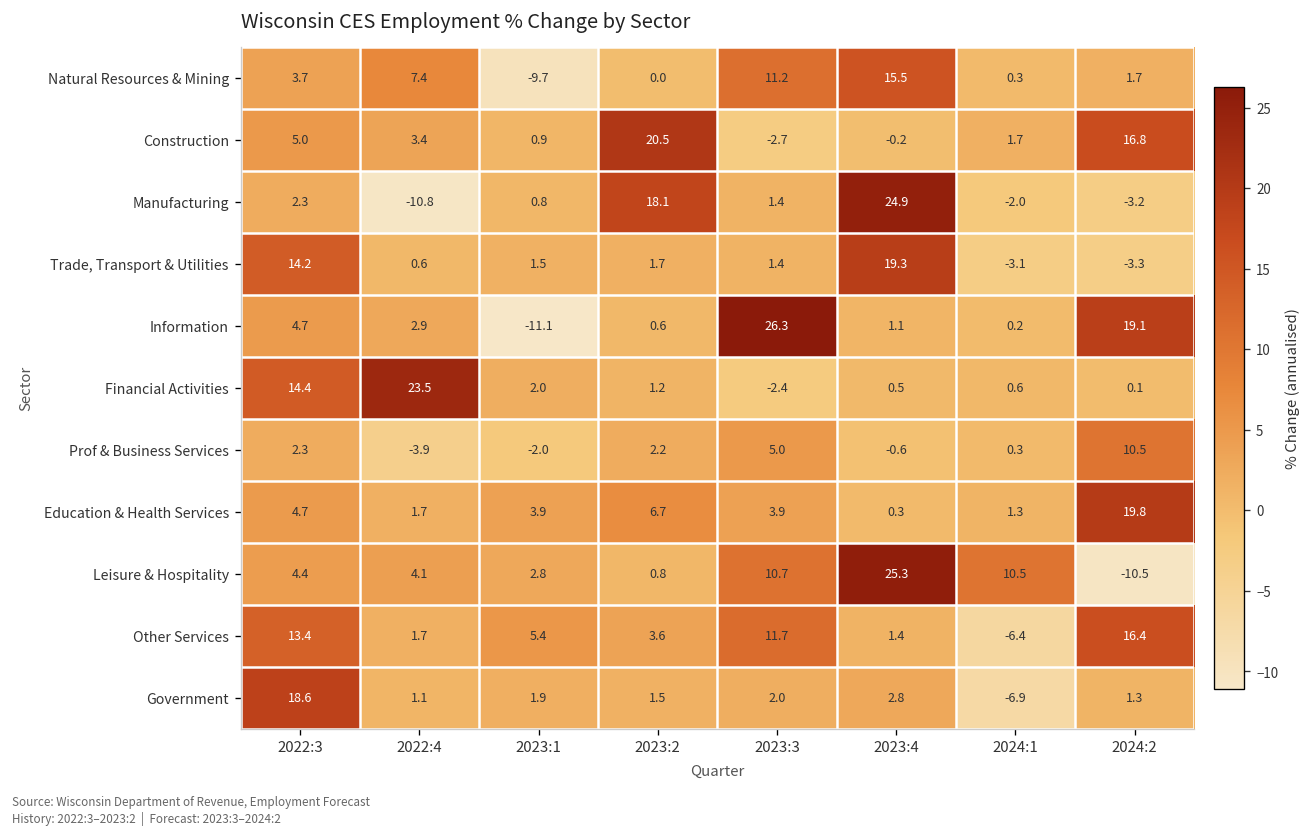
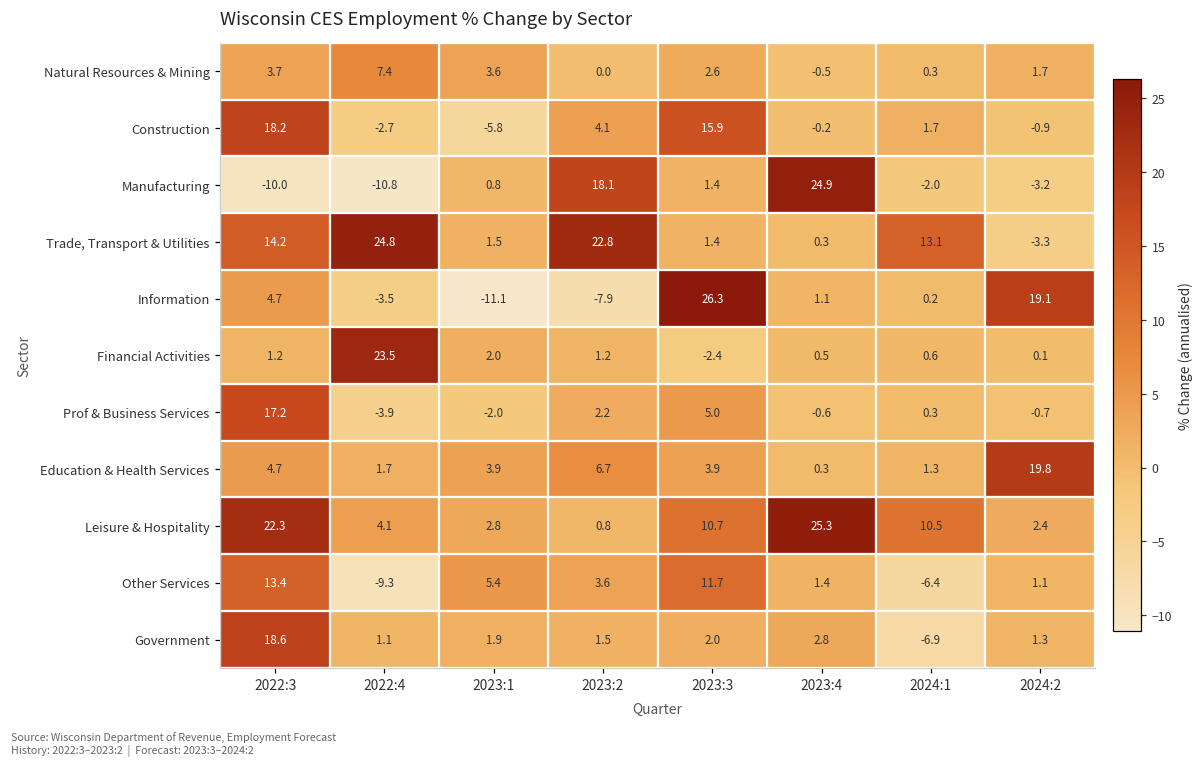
  {
    "Natural Resources & Mining": {
      "2022:3": 3.7,
      "2022:4": 7.4,
-     "2023:1": -9.7,
+     "2023:1": 3.6,
      "2023:2": 0.0,
-     "2023:3": 11.2,
-     "2023:4": 15.5,
+     "2023:3": 2.6,
+     "2023:4": -0.5,
      "2024:1": 0.3,
      "2024:2": 1.7
    },
    "Construction": {
-     "2022:3": 5.0,
-     "2022:4": 3.4,
-     "2023:1": 0.9,
-     "2023:2": 20.5,
-     "2023:3": -2.7,
+     "2022:3": 18.2,
+     "2022:4": -2.7,
+     "2023:1": -5.8,
+     "2023:2": 4.1,
+     "2023:3": 15.9,
      "2023:4": -0.2,
      "2024:1": 1.7,
-     "2024:2": 16.8
+     "2024:2": -0.9
    },
    "Manufacturing": {
-     "2022:3": 2.3,
+     "2022:3": -10.0,
      "2022:4": -10.8,
      "2023:1": 0.8,
      "2023:2": 18.1,
      "2023:3": 1.4,
      "2023:4": 24.9,
      "2024:1": -2.0,
      "2024:2": -3.2
    },
    "Trade, Transport & Utilities": {
      "2022:3": 14.2,
-     "2022:4": 0.6,
+     "2022:4": 24.8,
      "2023:1": 1.5,
-     "2023:2": 1.7,
+     "2023:2": 22.8,
      "2023:3": 1.4,
-     "2023:4": 19.3,
-     "2024:1": -3.1,
+     "2023:4": 0.3,
+     "2024:1": 13.1,
      "2024:2": -3.3
    },
    "Information": {
      "2022:3": 4.7,
-     "2022:4": 2.9,
+     "2022:4": -3.5,
      "2023:1": -11.1,
-     "2023:2": 0.6,
+     "2023:2": -7.9,
      "2023:3": 26.3,
      "2023:4": 1.1,
      "2024:1": 0.2,
      "2024:2": 19.1
    },
    "Financial Activities": {
-     "2022:3": 14.4,
+     "2022:3": 1.2,
      "2022:4": 23.5,
      "2023:1": 2.0,
      "2023:2": 1.2,
      "2023:3": -2.4,
      "2023:4": 0.5,
      "2024:1": 0.6,
      "2024:2": 0.1
    },
    "Prof & Business Services": {
-     "2022:3": 2.3,
+     "2022:3": 17.2,
      "2022:4": -3.9,
      "2023:1": -2.0,
      "2023:2": 2.2,
      "2023:3": 5.0,
      "2023:4": -0.6,
      "2024:1": 0.3,
-     "2024:2": 10.5
+     "2024:2": -0.7
    },
    "Education & Health Services": {
      "2022:3": 4.7,
      "2022:4": 1.7,
      "2023:1": 3.9,
      "2023:2": 6.7,
      "2023:3": 3.9,
      "2023:4": 0.3,
      "2024:1": 1.3,
      "2024:2": 19.8
    },
    "Leisure & Hospitality": {
-     "2022:3": 4.4,
+     "2022:3": 22.3,
      "2022:4": 4.1,
      "2023:1": 2.8,
      "2023:2": 0.8,
      "2023:3": 10.7,
      "2023:4": 25.3,
      "2024:1": 10.5,
-     "2024:2": -10.5
+     "2024:2": 2.4
    },
    "Other Services": {
      "2022:3": 13.4,
-     "2022:4": 1.7,
+     "2022:4": -9.3,
      "2023:1": 5.4,
      "2023:2": 3.6,
      "2023:3": 11.7,
      "2023:4": 1.4,
      "2024:1": -6.4,
-     "2024:2": 16.4
+     "2024:2": 1.1
    },
    "Government": {
      "2022:3": 18.6,
      "2022:4": 1.1,
      "2023:1": 1.9,
      "2023:2": 1.5,
      "2023:3": 2.0,
      "2023:4": 2.8,
      "2024:1": -6.9,
      "2024:2": 1.3
    }
  }
